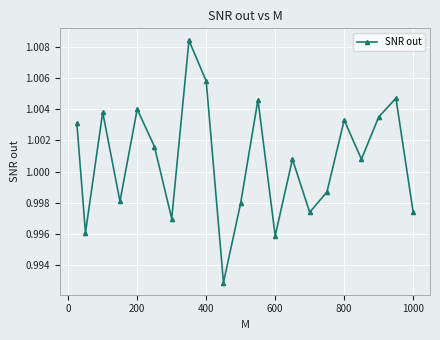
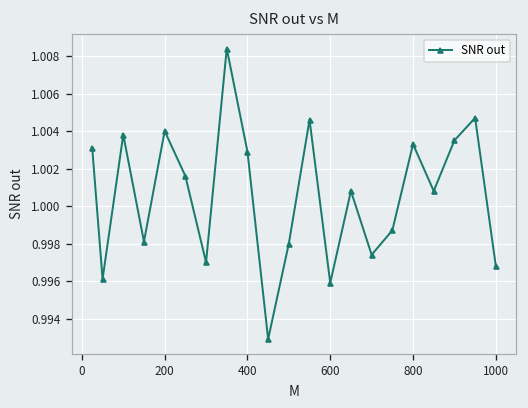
  {
    "200": 1.0040,
-   "400": 1.0058,
+   "400": 1.0029,
    "600": 0.9959,
    "800": 1.0033,
-   "1000": 0.9974
+   "1000": 0.9968
  }
